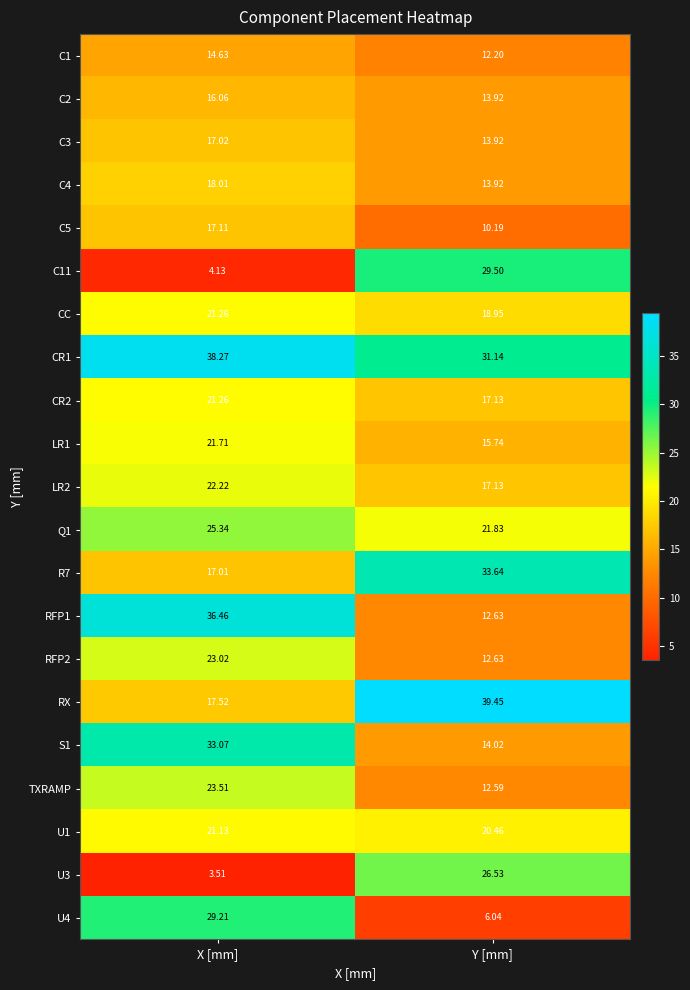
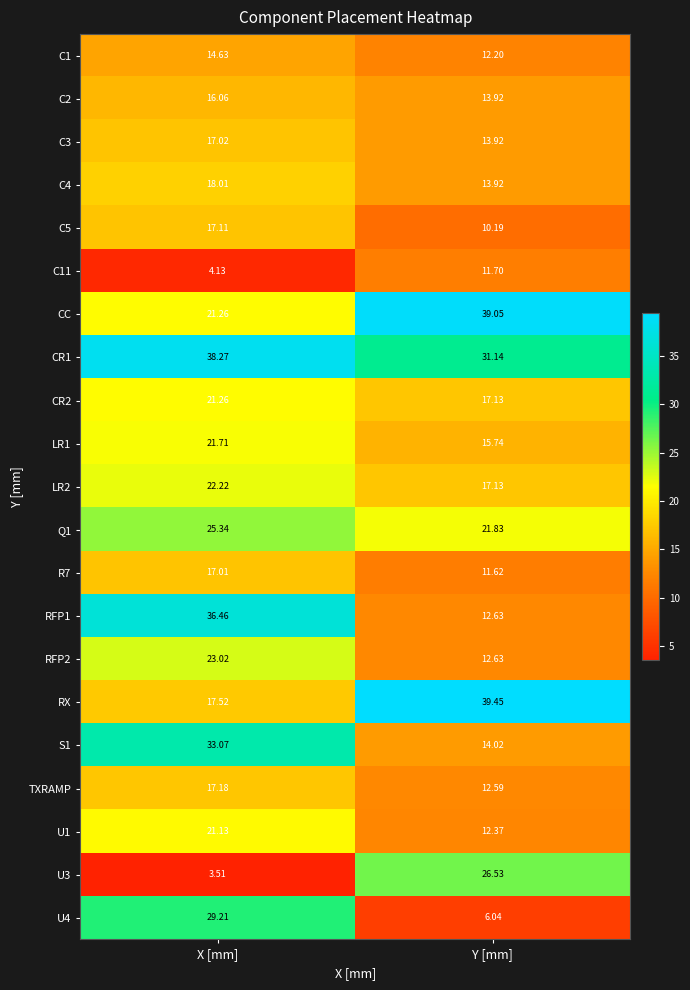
  {
    "C1": {
      "X [mm]": 14.63,
      "Y [mm]": 12.20
    },
    "C2": {
      "X [mm]": 16.06,
      "Y [mm]": 13.92
    },
    "C3": {
      "X [mm]": 17.02,
      "Y [mm]": 13.92
    },
    "C4": {
      "X [mm]": 18.01,
      "Y [mm]": 13.92
    },
    "C5": {
      "X [mm]": 17.11,
      "Y [mm]": 10.19
    },
    "C11": {
      "X [mm]": 4.13,
-     "Y [mm]": 29.50
+     "Y [mm]": 11.70
    },
    "CC": {
      "X [mm]": 21.26,
-     "Y [mm]": 18.95
+     "Y [mm]": 39.05
    },
    "CR1": {
      "X [mm]": 38.27,
      "Y [mm]": 31.14
    },
    "CR2": {
      "X [mm]": 21.26,
      "Y [mm]": 17.13
    },
    "LR1": {
      "X [mm]": 21.71,
      "Y [mm]": 15.74
    },
    "LR2": {
      "X [mm]": 22.22,
      "Y [mm]": 17.13
    },
    "Q1": {
      "X [mm]": 25.34,
      "Y [mm]": 21.83
    },
    "R7": {
      "X [mm]": 17.01,
-     "Y [mm]": 33.64
+     "Y [mm]": 11.62
    },
    "RFP1": {
      "X [mm]": 36.46,
      "Y [mm]": 12.63
    },
    "RFP2": {
      "X [mm]": 23.02,
      "Y [mm]": 12.63
    },
    "RX": {
      "X [mm]": 17.52,
      "Y [mm]": 39.45
    },
    "S1": {
      "X [mm]": 33.07,
      "Y [mm]": 14.02
    },
    "TXRAMP": {
-     "X [mm]": 23.51,
+     "X [mm]": 17.18,
      "Y [mm]": 12.59
    },
    "U1": {
      "X [mm]": 21.13,
-     "Y [mm]": 20.46
+     "Y [mm]": 12.37
    },
    "U3": {
      "X [mm]": 3.51,
      "Y [mm]": 26.53
    },
    "U4": {
      "X [mm]": 29.21,
      "Y [mm]": 6.04
    }
  }
